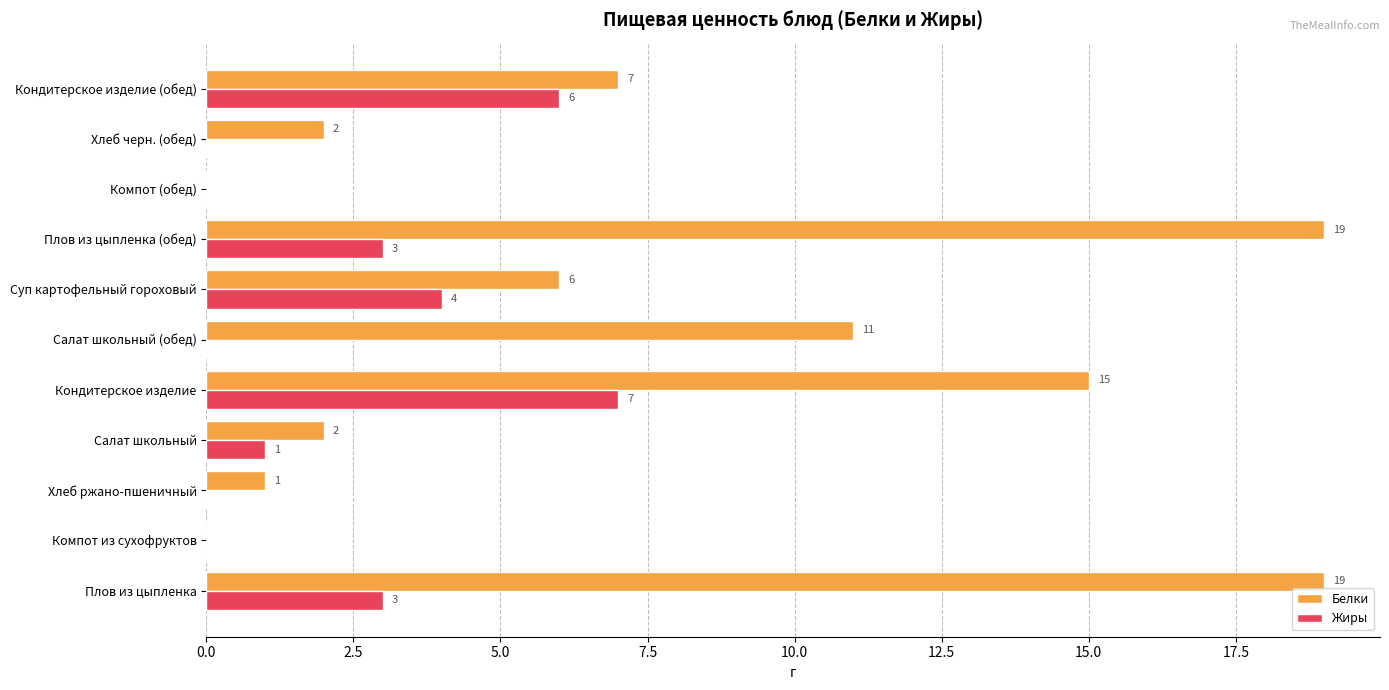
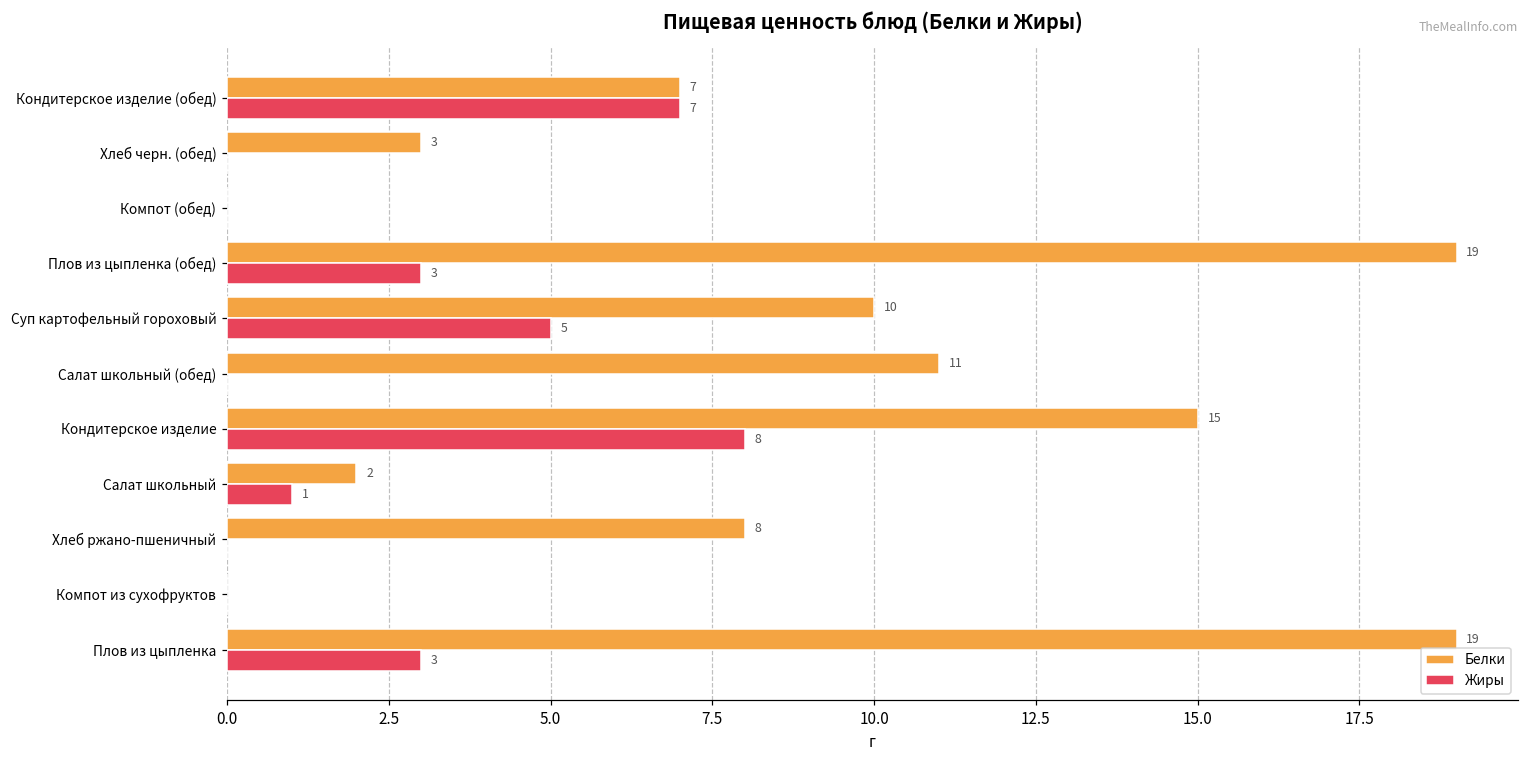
  {
    "Белки": {
      "Кондитерское изделие (обед)": 7,
-     "Хлеб черн. (обед)": 2,
+     "Хлеб черн. (обед)": 3,
      "Плов из цыпленка (обед)": 19,
-     "Суп картофельный гороховый": 6,
+     "Суп картофельный гороховый": 10,
      "Салат школьный (обед)": 11,
      "Кондитерское изделие": 15,
      "Салат школьный": 2,
-     "Хлеб ржано-пшеничный": 1,
+     "Хлеб ржано-пшеничный": 8,
      "Плов из цыпленка": 19
    },
    "Жиры": {
-     "Кондитерское изделие (обед)": 6,
+     "Кондитерское изделие (обед)": 7,
      "Плов из цыпленка (обед)": 3,
-     "Суп картофельный гороховый": 4,
-     "Кондитерское изделие": 7,
+     "Суп картофельный гороховый": 5,
+     "Кондитерское изделие": 8,
      "Салат школьный": 1,
      "Плов из цыпленка": 3
    }
  }
